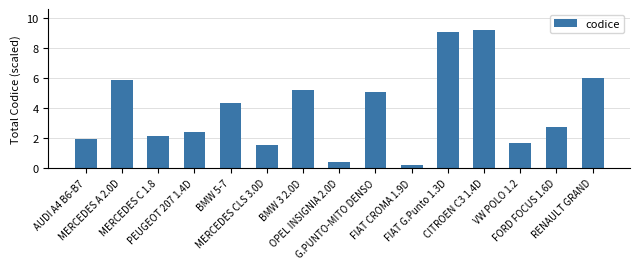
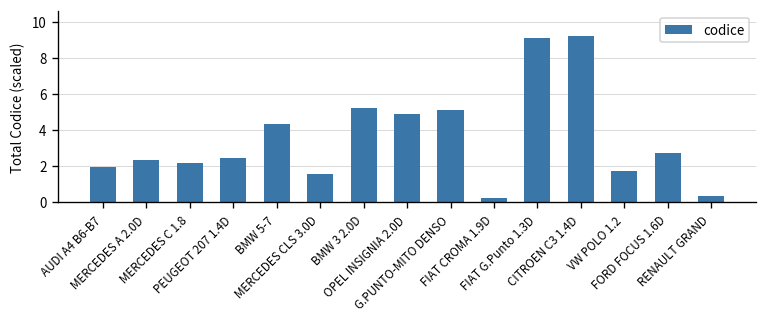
  {
    "AUDI A4 B6-B7": 2.0,
-   "MERCEDES A 2.0D": 5.8,
+   "MERCEDES A 2.0D": 2.3,
    "MERCEDES C 1.8": 2.1,
    "PEUGEOT 207 1.4D": 2.4,
    "BMW 5-7": 4.3,
    "MERCEDES CLS 3.0D": 1.5,
    "BMW 3 2.0D": 5.2,
-   "OPEL INSIGNIA 2.0D": 0.4,
+   "OPEL INSIGNIA 2.0D": 4.9,
    "G.PUNTO-MITO DENSO": 5.1,
    "FIAT CROMA 1.9D": 0.2,
    "FIAT G.Punto 1.3D": 9.1,
    "CITROEN C3 1.4D": 9.2,
    "VW POLO 1.2": 1.7,
    "FORD FOCUS 1.6D": 2.7,
-   "RENAULT GRAND": 6.0
+   "RENAULT GRAND": 0.3
  }
